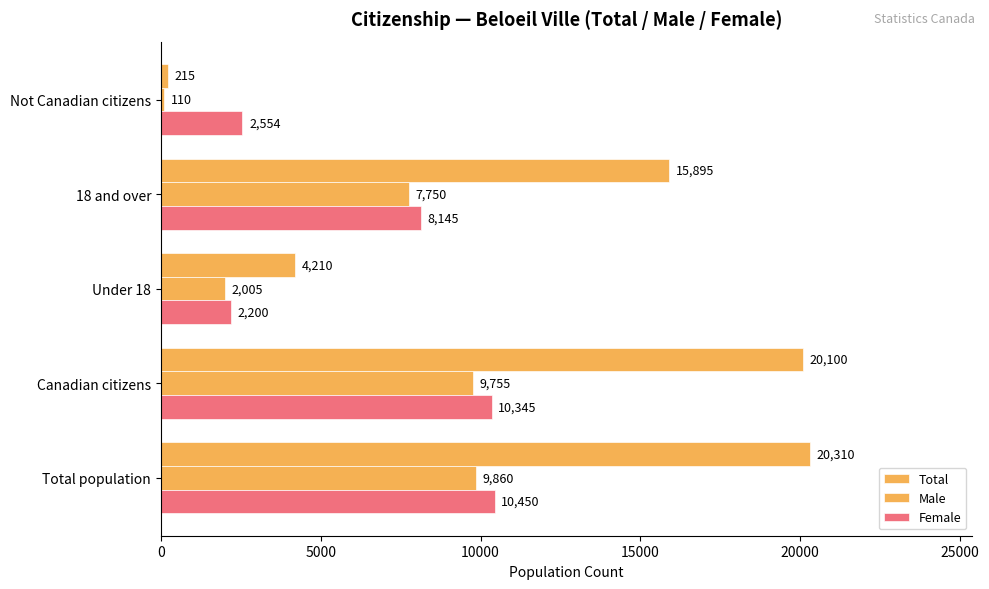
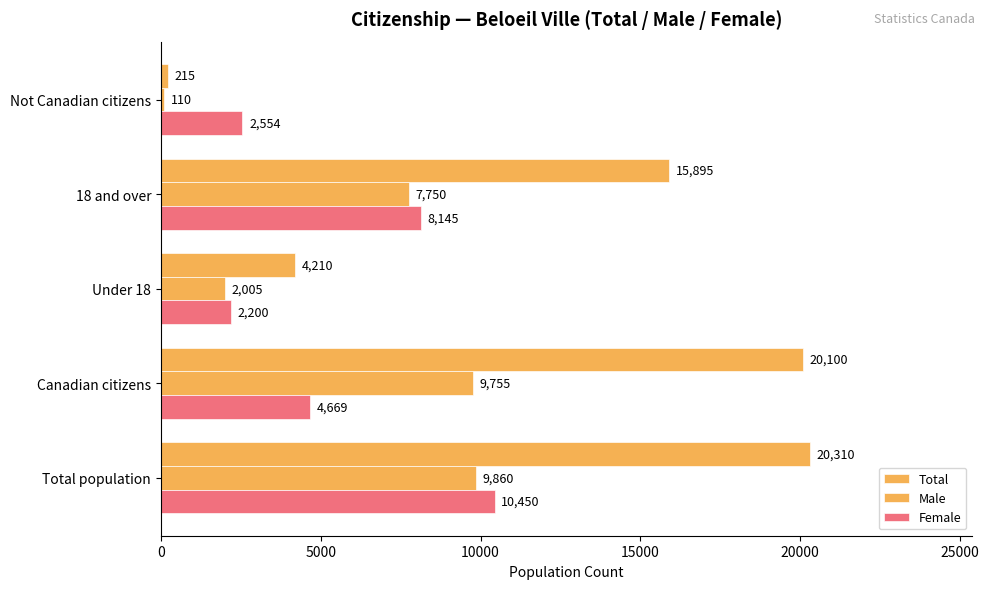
  {
    "Female": {
      "Not Canadian citizens": "2,554",
      "18 and over": "8,145",
      "Under 18": "2,200",
-     "Canadian citizens": "10,345",
+     "Canadian citizens": "4,669",
      "Total population": "10,450"
    }
  }
